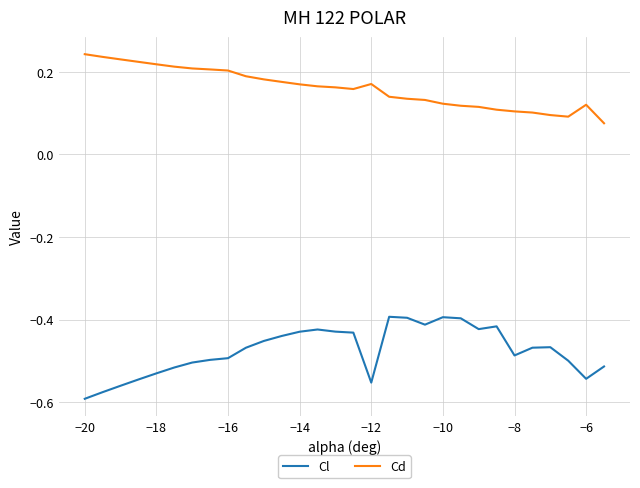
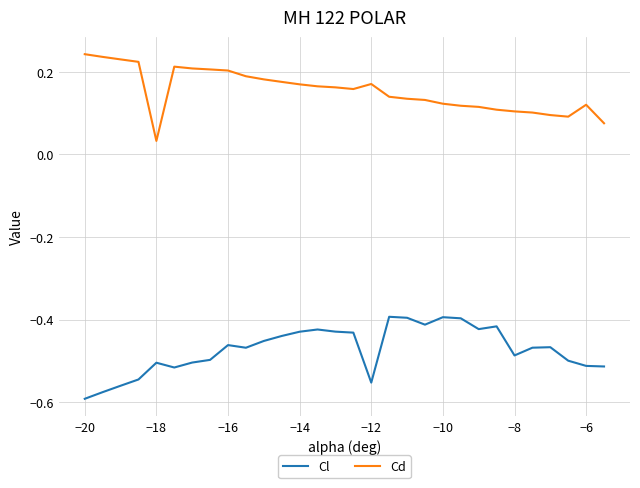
  {
    "Cl": {
      "−20": -0.59,
-     "−18": -0.53,
-     "−16": -0.49,
+     "−18": -0.50,
+     "−16": -0.46,
      "−14": -0.43,
      "−12": -0.55,
      "−10": -0.39,
      "−8": -0.49,
-     "−6": -0.54
+     "−6": -0.51
    },
    "Cd": {
      "−20": 0.24,
-     "−18": 0.22,
+     "−18": 0.03,
      "−16": 0.20,
      "−14": 0.17,
      "−12": 0.17,
      "−10": 0.12,
      "−8": 0.10,
      "−6": 0.12
    }
  }
